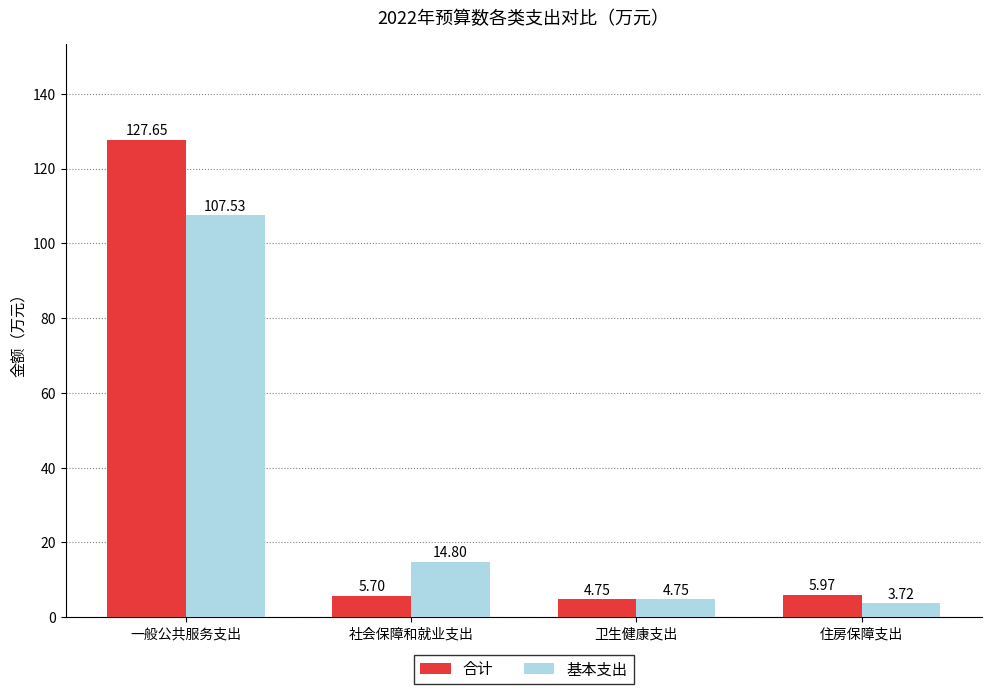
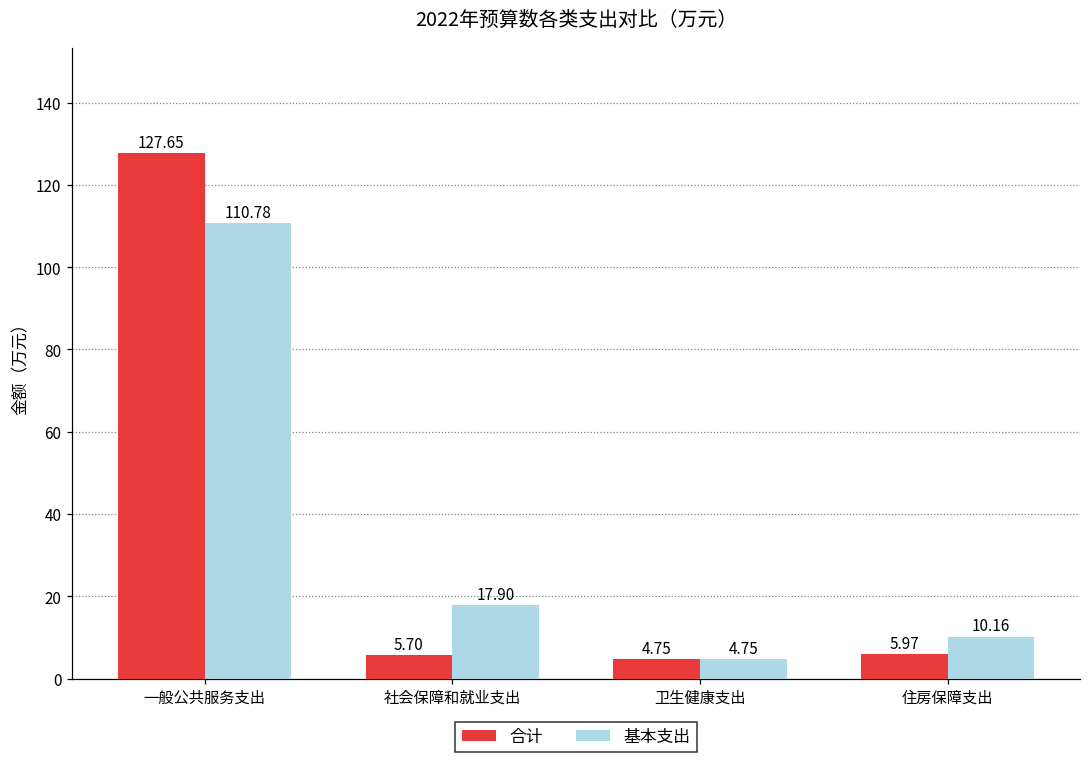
  {
    "合计": {
      "一般公共服务支出": 127.65,
      "社会保障和就业支出": 5.70,
      "卫生健康支出": 4.75,
      "住房保障支出": 5.97
    },
    "基本支出": {
-     "一般公共服务支出": 107.53,
-     "社会保障和就业支出": 14.80,
+     "一般公共服务支出": 110.78,
+     "社会保障和就业支出": 17.90,
      "卫生健康支出": 4.75,
-     "住房保障支出": 3.72
+     "住房保障支出": 10.16
    }
  }
